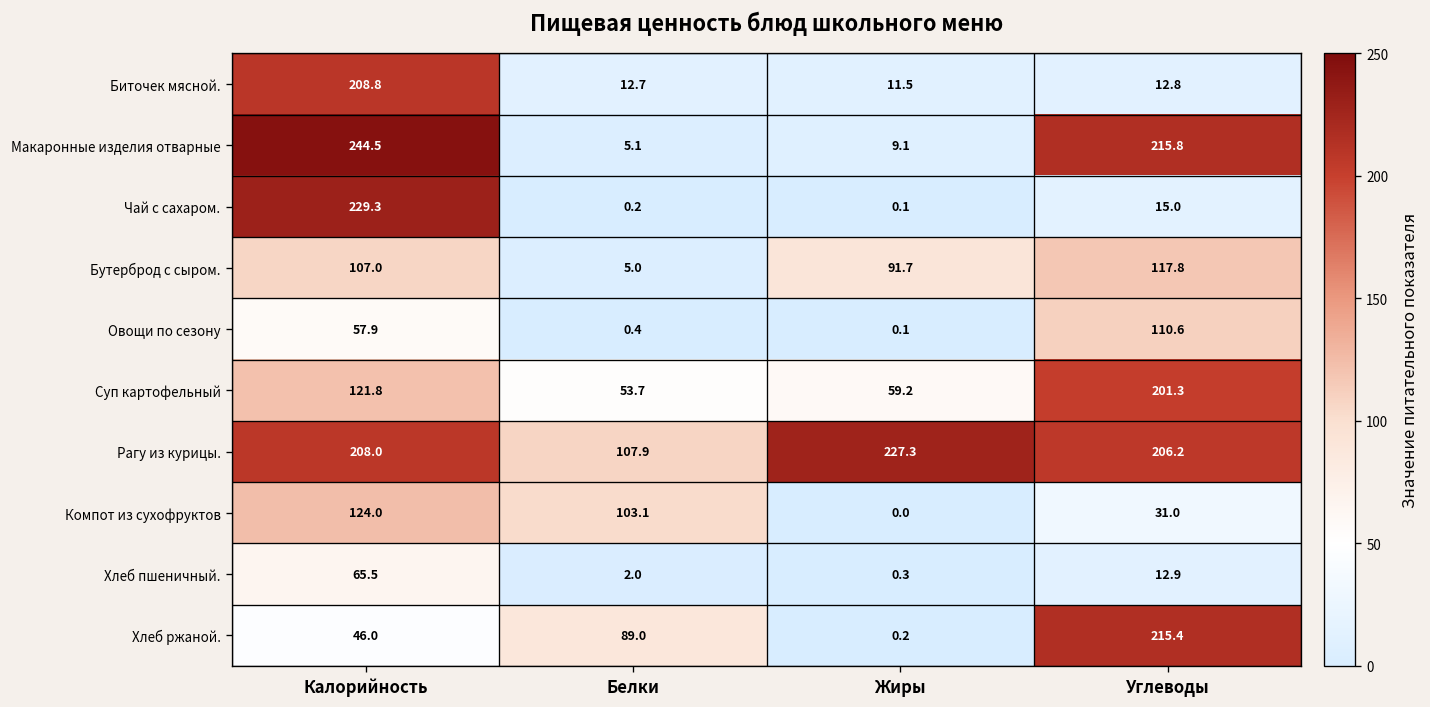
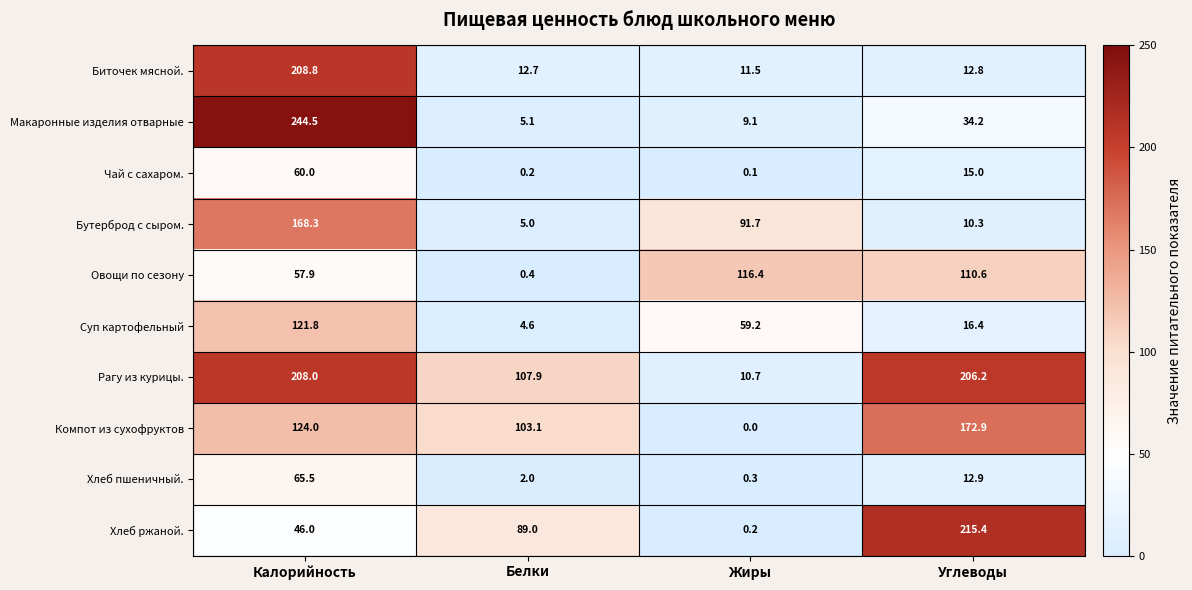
  {
    "Биточек мясной.": {
      "Калорийность": 208.8,
      "Белки": 12.7,
      "Жиры": 11.5,
      "Углеводы": 12.8
    },
    "Макаронные изделия отварные": {
      "Калорийность": 244.5,
      "Белки": 5.1,
      "Жиры": 9.1,
-     "Углеводы": 215.8
+     "Углеводы": 34.2
    },
    "Чай с сахаром.": {
-     "Калорийность": 229.3,
+     "Калорийность": 60.0,
      "Белки": 0.2,
      "Жиры": 0.1,
      "Углеводы": 15.0
    },
    "Бутерброд с сыром.": {
-     "Калорийность": 107.0,
+     "Калорийность": 168.3,
      "Белки": 5.0,
      "Жиры": 91.7,
-     "Углеводы": 117.8
+     "Углеводы": 10.3
    },
    "Овощи по сезону": {
      "Калорийность": 57.9,
      "Белки": 0.4,
-     "Жиры": 0.1,
+     "Жиры": 116.4,
      "Углеводы": 110.6
    },
    "Суп картофельный": {
      "Калорийность": 121.8,
-     "Белки": 53.7,
+     "Белки": 4.6,
      "Жиры": 59.2,
-     "Углеводы": 201.3
+     "Углеводы": 16.4
    },
    "Рагу из курицы.": {
      "Калорийность": 208.0,
      "Белки": 107.9,
-     "Жиры": 227.3,
+     "Жиры": 10.7,
      "Углеводы": 206.2
    },
    "Компот из сухофруктов": {
      "Калорийность": 124.0,
      "Белки": 103.1,
      "Жиры": 0.0,
-     "Углеводы": 31.0
+     "Углеводы": 172.9
    },
    "Хлеб пшеничный.": {
      "Калорийность": 65.5,
      "Белки": 2.0,
      "Жиры": 0.3,
      "Углеводы": 12.9
    },
    "Хлеб ржаной.": {
      "Калорийность": 46.0,
      "Белки": 89.0,
      "Жиры": 0.2,
      "Углеводы": 215.4
    }
  }
